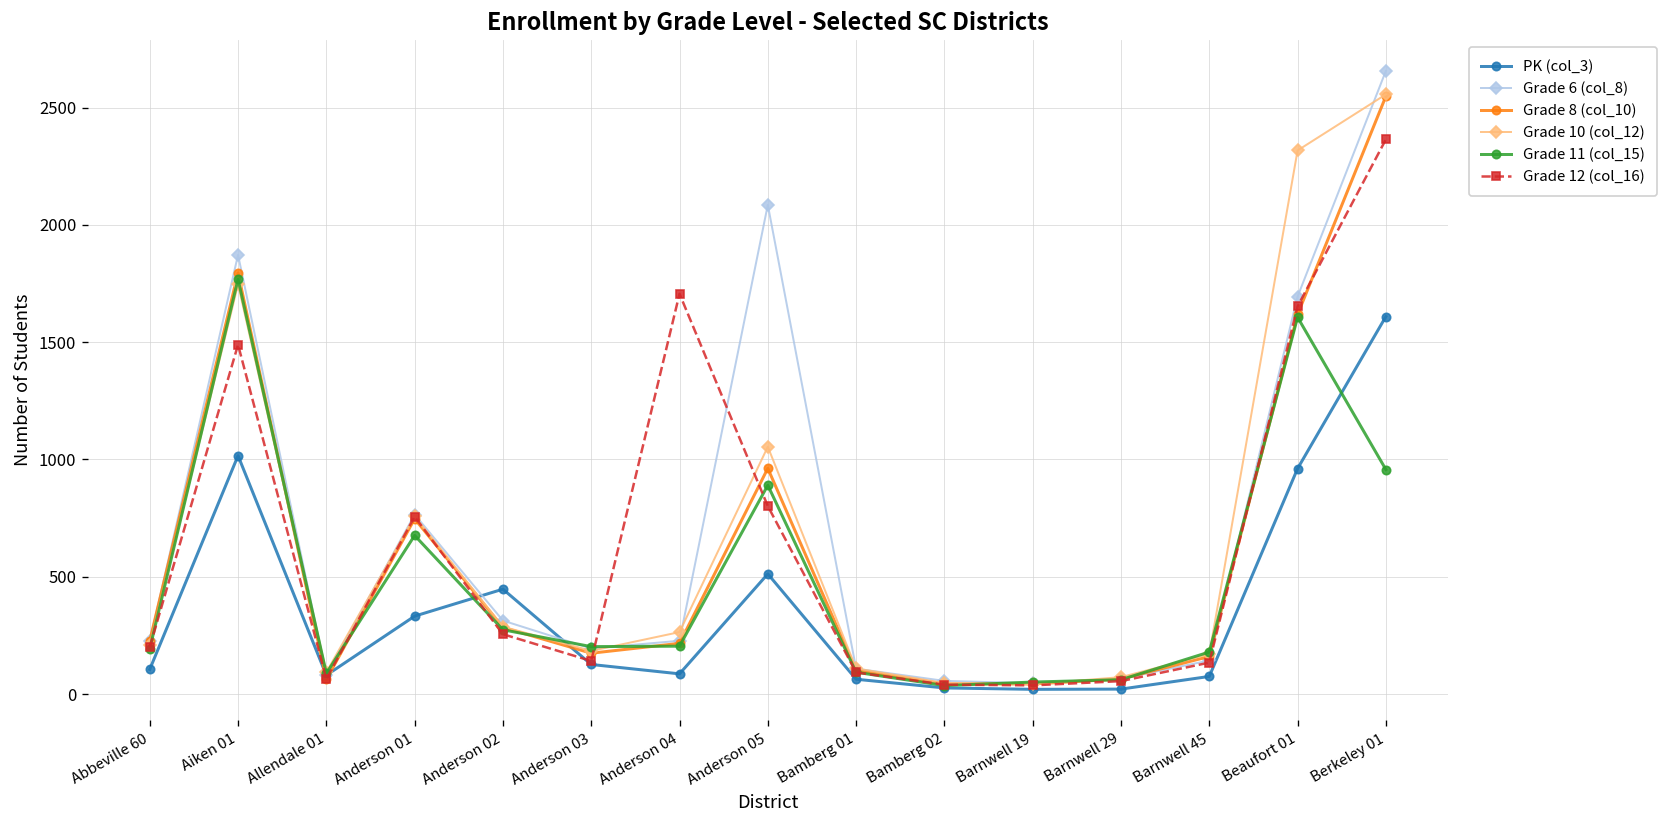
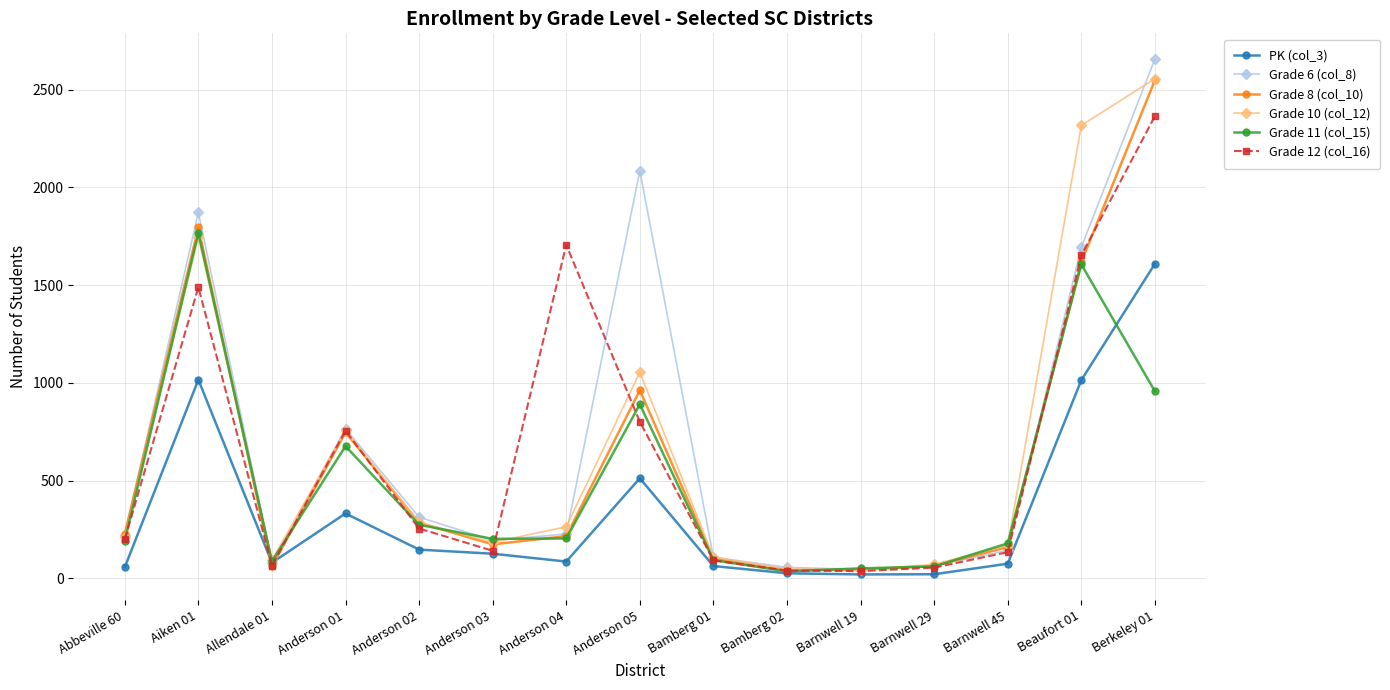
  {
    "PK (col_3)": {
-     "Abbeville 60": 110,
+     "Abbeville 60": 60,
      "Aiken 01": 1020,
      "Anderson 01": 330,
-     "Anderson 02": 450,
+     "Anderson 02": 150,
      "Anderson 03": 130,
      "Anderson 04": 90,
      "Anderson 05": 510,
      "Bamberg 01": 60,
      "Barnwell 19": 20,
      "Barnwell 29": 20,
      "Barnwell 45": 80,
-     "Beaufort 01": 960,
+     "Beaufort 01": 1010,
      "Berkeley 01": 1610
    },
    "Grade 6 (col_8)": {
      "Aiken 01": 1870,
      "Anderson 02": 310,
      "Anderson 05": 2090,
      "Beaufort 01": 1690,
      "Berkeley 01": 2660
    },
    "Grade 8 (col_10)": {
      "Aiken 01": 1800,
      "Anderson 05": 960
    },
    "Grade 10 (col_12)": {
      "Aiken 01": 1750,
      "Anderson 04": 260,
      "Anderson 05": 1050,
      "Beaufort 01": 2320
    },
    "Grade 11 (col_15)": {
      "Aiken 01": 1770,
      "Anderson 01": 680,
      "Anderson 05": 890,
      "Berkeley 01": 960
    },
    "Grade 12 (col_16)": {
      "Aiken 01": 1490,
      "Anderson 02": 260,
      "Anderson 03": 140,
      "Anderson 04": 1710,
      "Anderson 05": 800,
      "Beaufort 01": 1650,
      "Berkeley 01": 2360
    }
  }
